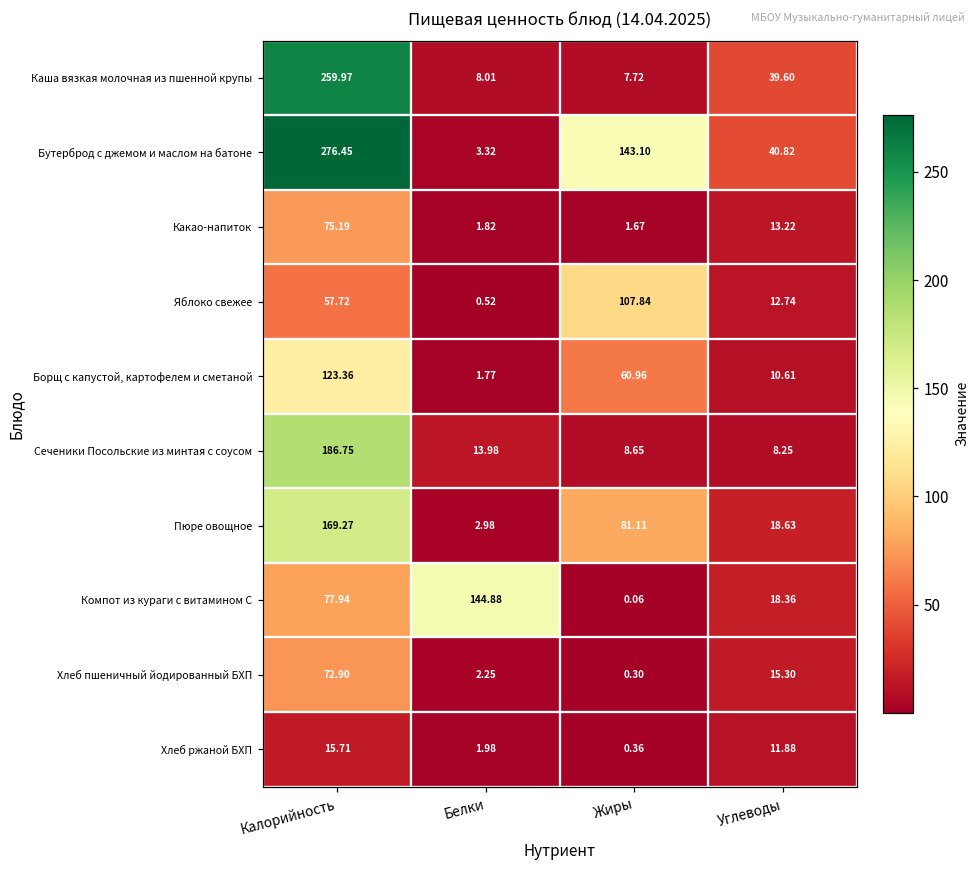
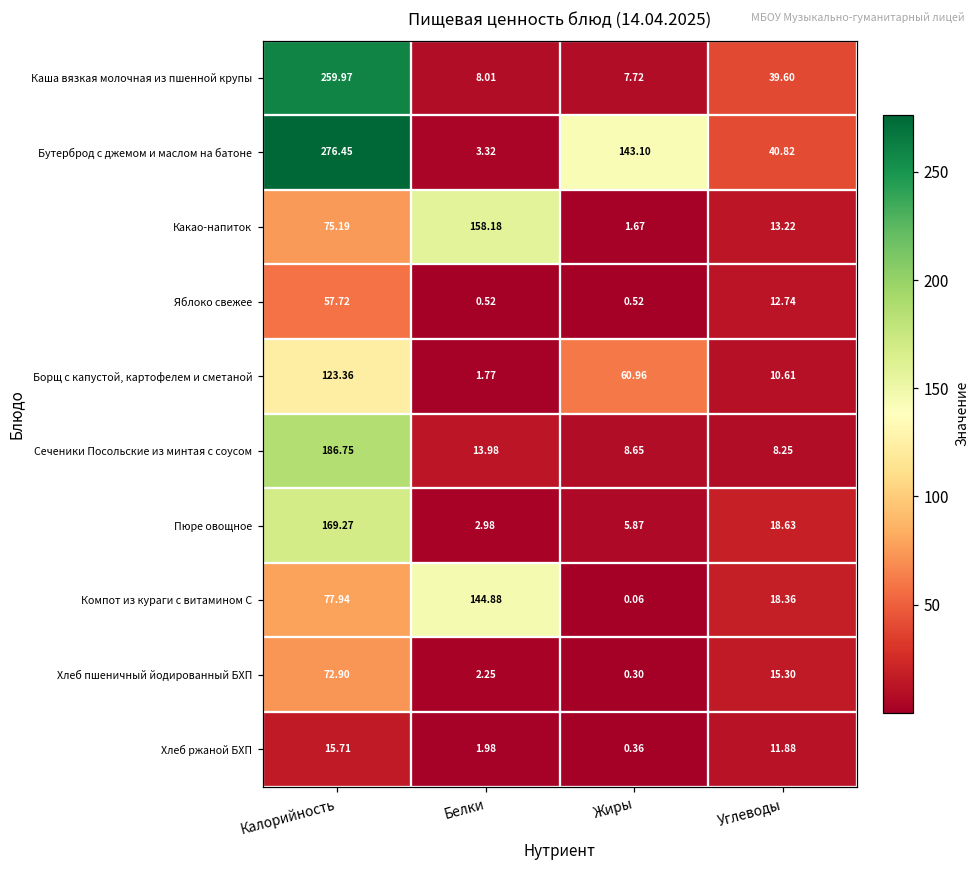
  {
    "Каша вязкая молочная из пшенной крупы": {
      "Калорийность": 259.97,
      "Белки": 8.01,
      "Жиры": 7.72,
      "Углеводы": 39.60
    },
    "Бутерброд с джемом и маслом на батоне": {
      "Калорийность": 276.45,
      "Белки": 3.32,
      "Жиры": 143.10,
      "Углеводы": 40.82
    },
    "Какао-напиток": {
      "Калорийность": 75.19,
-     "Белки": 1.82,
+     "Белки": 158.18,
      "Жиры": 1.67,
      "Углеводы": 13.22
    },
    "Яблоко свежее": {
      "Калорийность": 57.72,
      "Белки": 0.52,
-     "Жиры": 107.84,
+     "Жиры": 0.52,
      "Углеводы": 12.74
    },
    "Борщ с капустой, картофелем и сметаной": {
      "Калорийность": 123.36,
      "Белки": 1.77,
      "Жиры": 60.96,
      "Углеводы": 10.61
    },
    "Сеченики Посольские из минтая с соусом": {
      "Калорийность": 186.75,
      "Белки": 13.98,
      "Жиры": 8.65,
      "Углеводы": 8.25
    },
    "Пюре овощное": {
      "Калорийность": 169.27,
      "Белки": 2.98,
-     "Жиры": 81.11,
+     "Жиры": 5.87,
      "Углеводы": 18.63
    },
    "Компот из кураги с витамином С": {
      "Калорийность": 77.94,
      "Белки": 144.88,
      "Жиры": 0.06,
      "Углеводы": 18.36
    },
    "Хлеб пшеничный йодированный БХП": {
      "Калорийность": 72.90,
      "Белки": 2.25,
      "Жиры": 0.30,
      "Углеводы": 15.30
    },
    "Хлеб ржаной БХП": {
      "Калорийность": 15.71,
      "Белки": 1.98,
      "Жиры": 0.36,
      "Углеводы": 11.88
    }
  }
